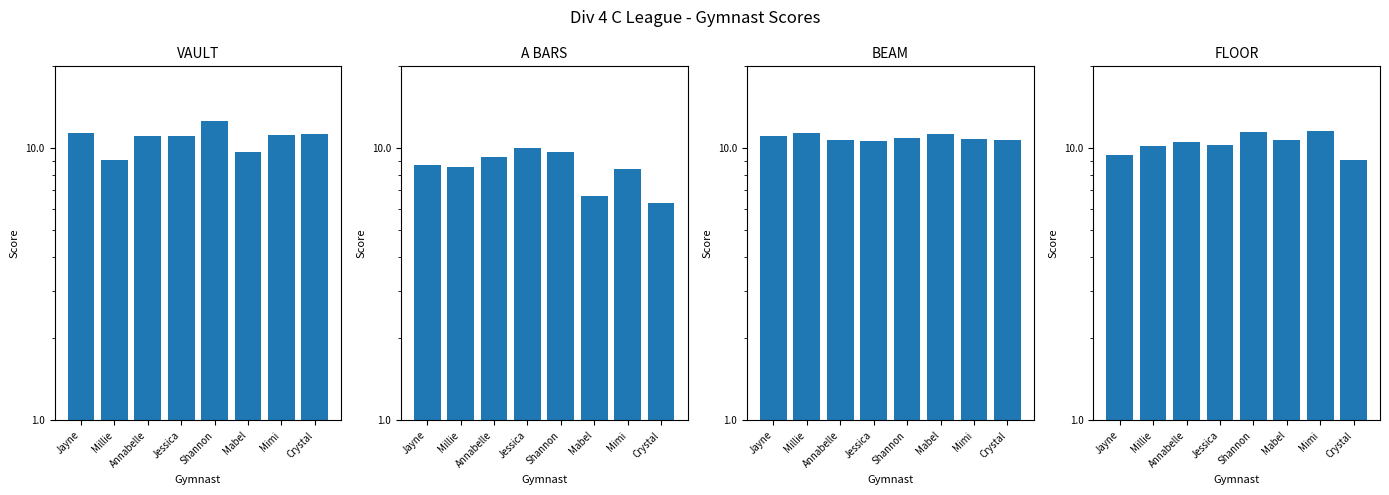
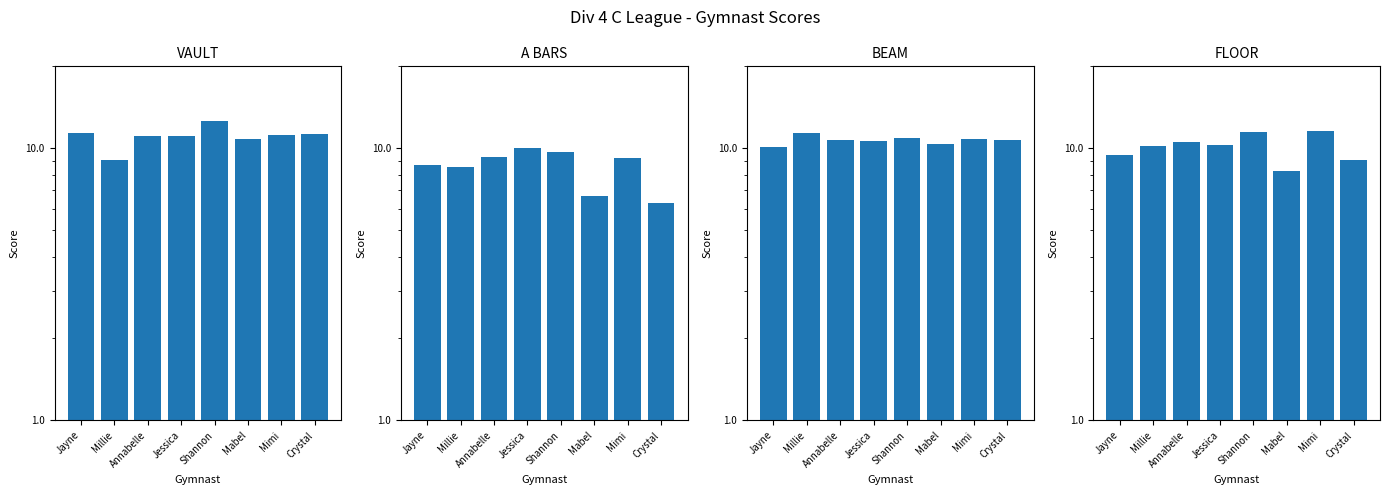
  {
    "VAULT": {
      "Jayne": 11.4,
      "Millie": 9.1,
      "Annabelle": 11.1,
      "Jessica": 11.1,
      "Shannon": 13,
-     "Mabel": 9.7,
+     "Mabel": 10.8,
      "Mimi": 11.2,
      "Crystal": 11.3
    },
    "A BARS": {
      "Jayne": 8.7,
      "Millie": 8.5,
      "Annabelle": 9.3,
      "Jessica": 10.0,
      "Shannon": 9.7,
      "Mabel": 6.7,
-     "Mimi": 8.4,
+     "Mimi": 9.2,
      "Crystal": 6.3
    },
    "BEAM": {
-     "Jayne": 11.1,
+     "Jayne": 10.1,
      "Millie": 11.4,
      "Annabelle": 10.7,
      "Jessica": 10.6,
      "Shannon": 10.9,
-     "Mabel": 11.3,
+     "Mabel": 10.3,
      "Mimi": 10.8,
      "Crystal": 10.8
    },
    "FLOOR": {
      "Jayne": 9.5,
      "Millie": 10.2,
      "Annabelle": 10.5,
      "Jessica": 10.2,
      "Shannon": 11.4,
-     "Mabel": 10.7,
+     "Mabel": 8.2,
      "Mimi": 11.5,
      "Crystal": 9.1
    }
  }
